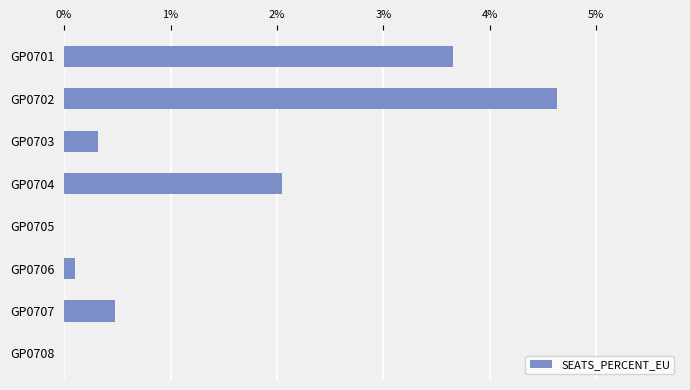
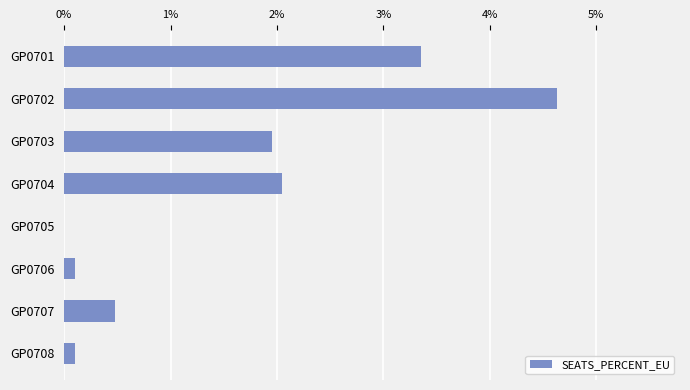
  {
-   "GP0701": "3.65%",
+   "GP0701": "3.35%",
    "GP0702": "4.63%",
-   "GP0703": "0.32%",
+   "GP0703": "1.95%",
    "GP0704": "2.05%",
    "GP0705": "0.00%",
    "GP0706": "0.10%",
    "GP0707": "0.48%",
-   "GP0708": "0.0%"
+   "GP0708": "0.1%"
  }
